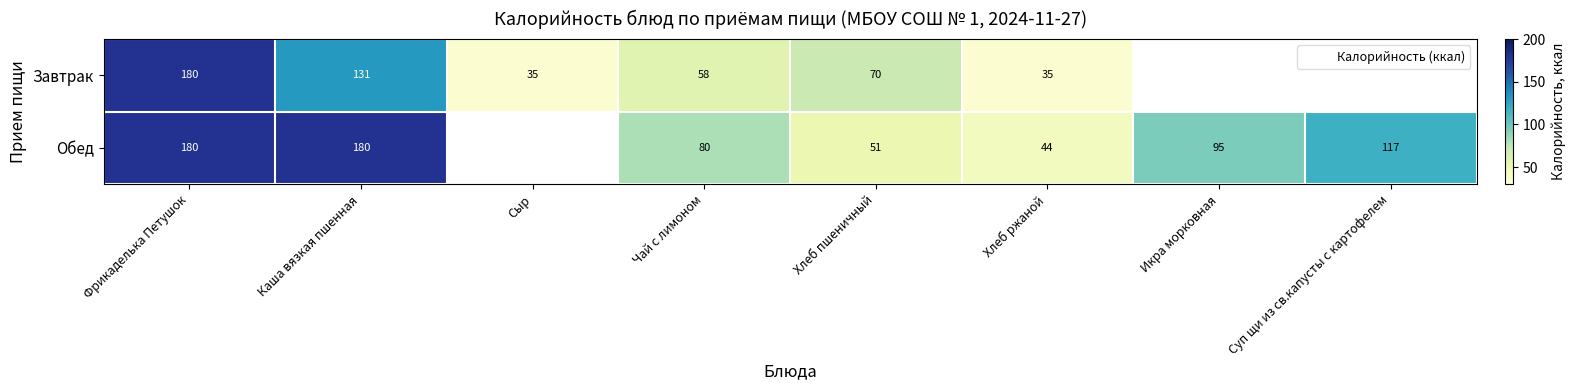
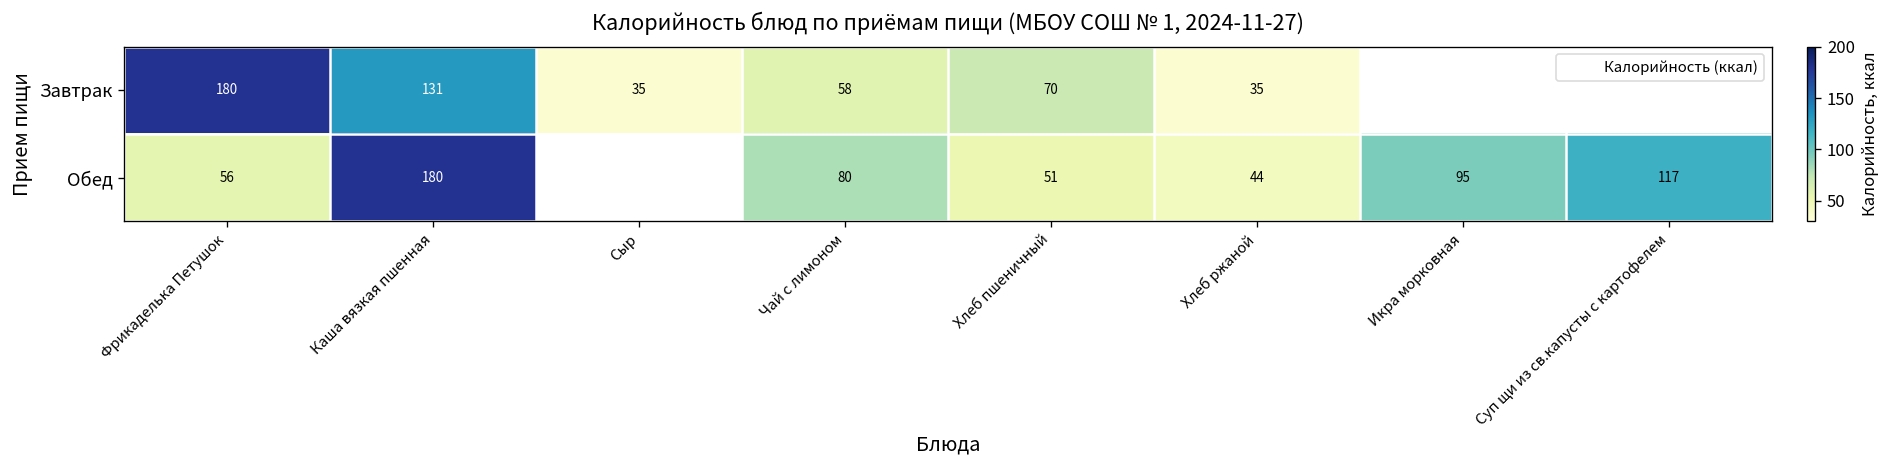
  {
    "Завтрак": {
      "Фрикаделька Петушок": 180,
      "Каша вязкая пшенная": 131,
      "Сыр": 35,
      "Чай с лимоном": 58,
      "Хлеб пшеничный": 70,
      "Хлеб ржаной": 35
    },
    "Обед": {
-     "Фрикаделька Петушок": 180,
+     "Фрикаделька Петушок": 56,
      "Каша вязкая пшенная": 180,
      "Чай с лимоном": 80,
      "Хлеб пшеничный": 51,
      "Хлеб ржаной": 44,
      "Икра морковная": 95,
      "Суп щи из св.капусты с картофелем": 117
    }
  }
